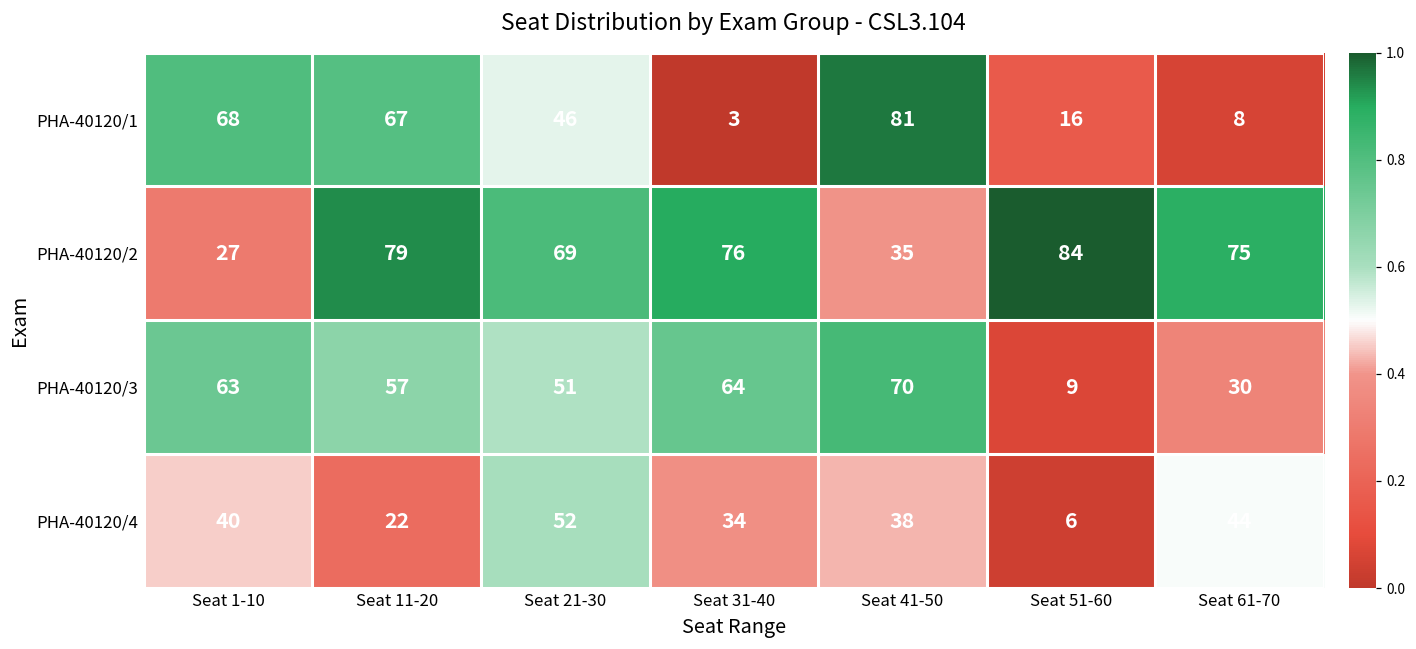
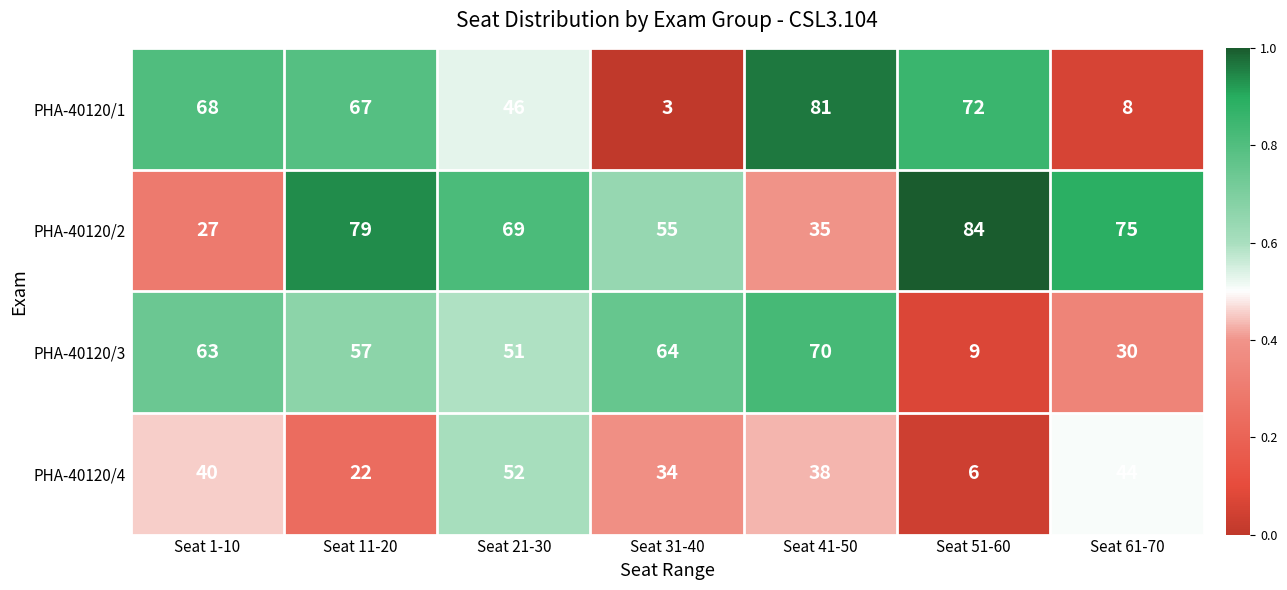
  {
    "PHA-40120/1": {
      "Seat 1-10": 68,
      "Seat 11-20": 67,
      "Seat 31-40": 3,
      "Seat 41-50": 81,
-     "Seat 51-60": 16,
+     "Seat 51-60": 72,
      "Seat 61-70": 8
    },
    "PHA-40120/2": {
      "Seat 1-10": 27,
      "Seat 11-20": 79,
      "Seat 21-30": 69,
-     "Seat 31-40": 76,
+     "Seat 31-40": 55,
      "Seat 41-50": 35,
      "Seat 51-60": 84,
      "Seat 61-70": 75
    },
    "PHA-40120/3": {
      "Seat 1-10": 63,
      "Seat 11-20": 57,
      "Seat 21-30": 51,
      "Seat 31-40": 64,
      "Seat 41-50": 70,
      "Seat 51-60": 9,
      "Seat 61-70": 30
    },
    "PHA-40120/4": {
      "Seat 1-10": 40,
      "Seat 11-20": 22,
      "Seat 21-30": 52,
      "Seat 31-40": 34,
      "Seat 41-50": 38,
      "Seat 51-60": 6
    }
  }
